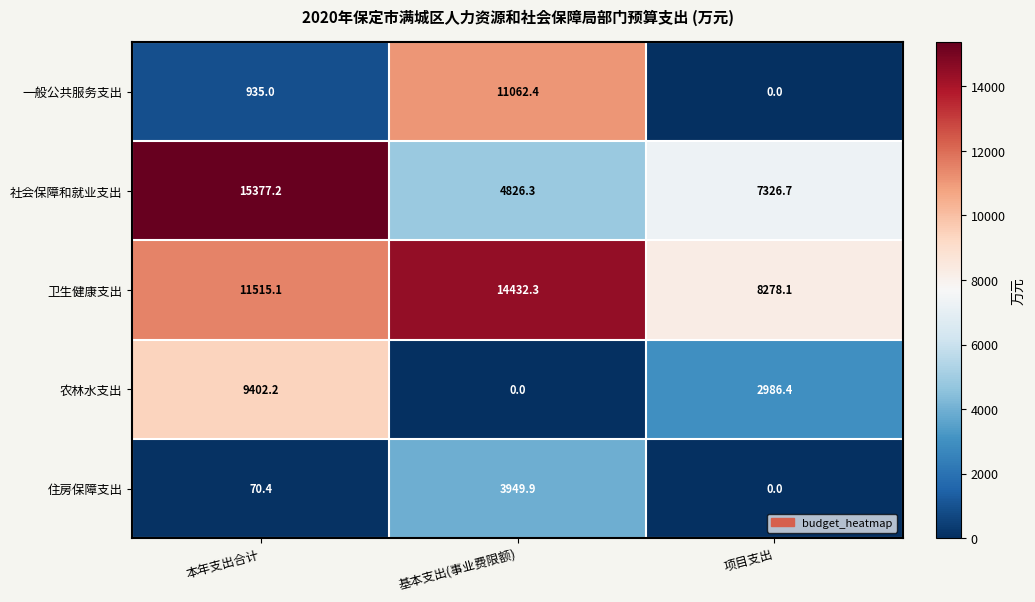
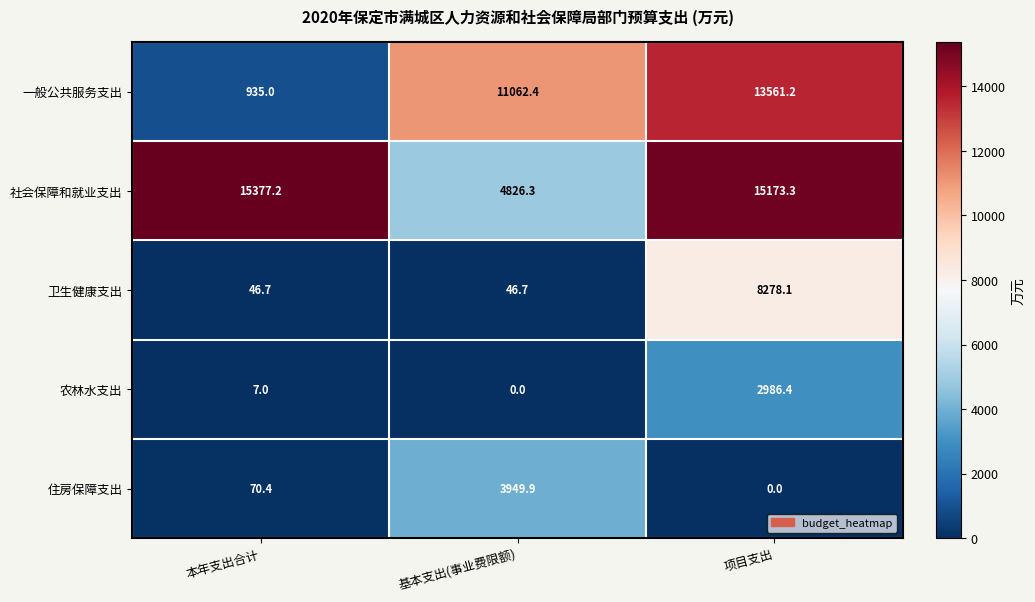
  {
    "一般公共服务支出": {
      "本年支出合计": 935.0,
      "基本支出(事业费限额)": 11062.4,
-     "项目支出": 0.0
+     "项目支出": 13561.2
    },
    "社会保障和就业支出": {
      "本年支出合计": 15377.2,
      "基本支出(事业费限额)": 4826.3,
-     "项目支出": 7326.7
+     "项目支出": 15173.3
    },
    "卫生健康支出": {
-     "本年支出合计": 11515.1,
-     "基本支出(事业费限额)": 14432.3,
+     "本年支出合计": 46.7,
+     "基本支出(事业费限额)": 46.7,
      "项目支出": 8278.1
    },
    "农林水支出": {
-     "本年支出合计": 9402.2,
+     "本年支出合计": 7.0,
      "基本支出(事业费限额)": 0.0,
      "项目支出": 2986.4
    },
    "住房保障支出": {
      "本年支出合计": 70.4,
      "基本支出(事业费限额)": 3949.9,
      "项目支出": 0.0
    }
  }
